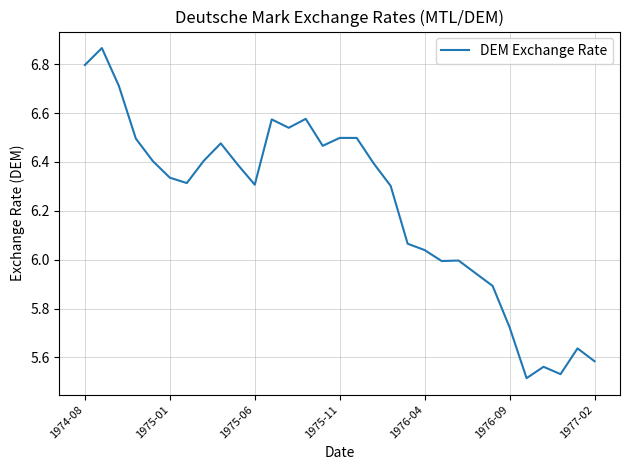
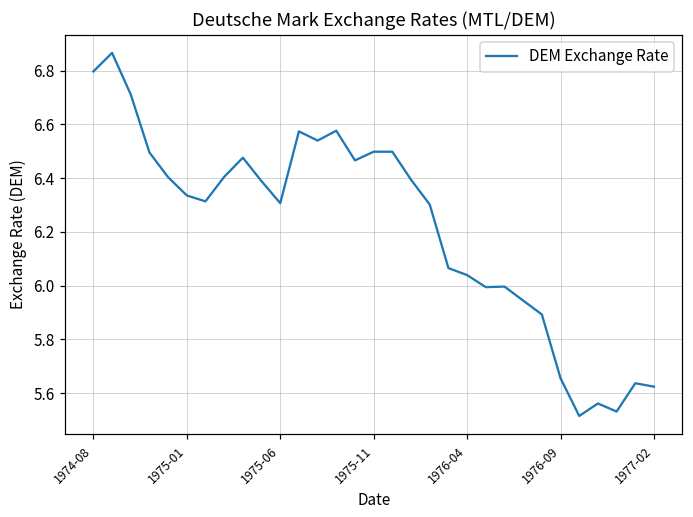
  {
    "1974-08": 6.80,
    "1975-01": 6.34,
    "1975-06": 6.31,
    "1975-11": 6.50,
    "1976-04": 6.04,
-   "1976-09": 5.72,
-   "1977-02": 5.58
+   "1976-09": 5.66,
+   "1977-02": 5.62
  }
